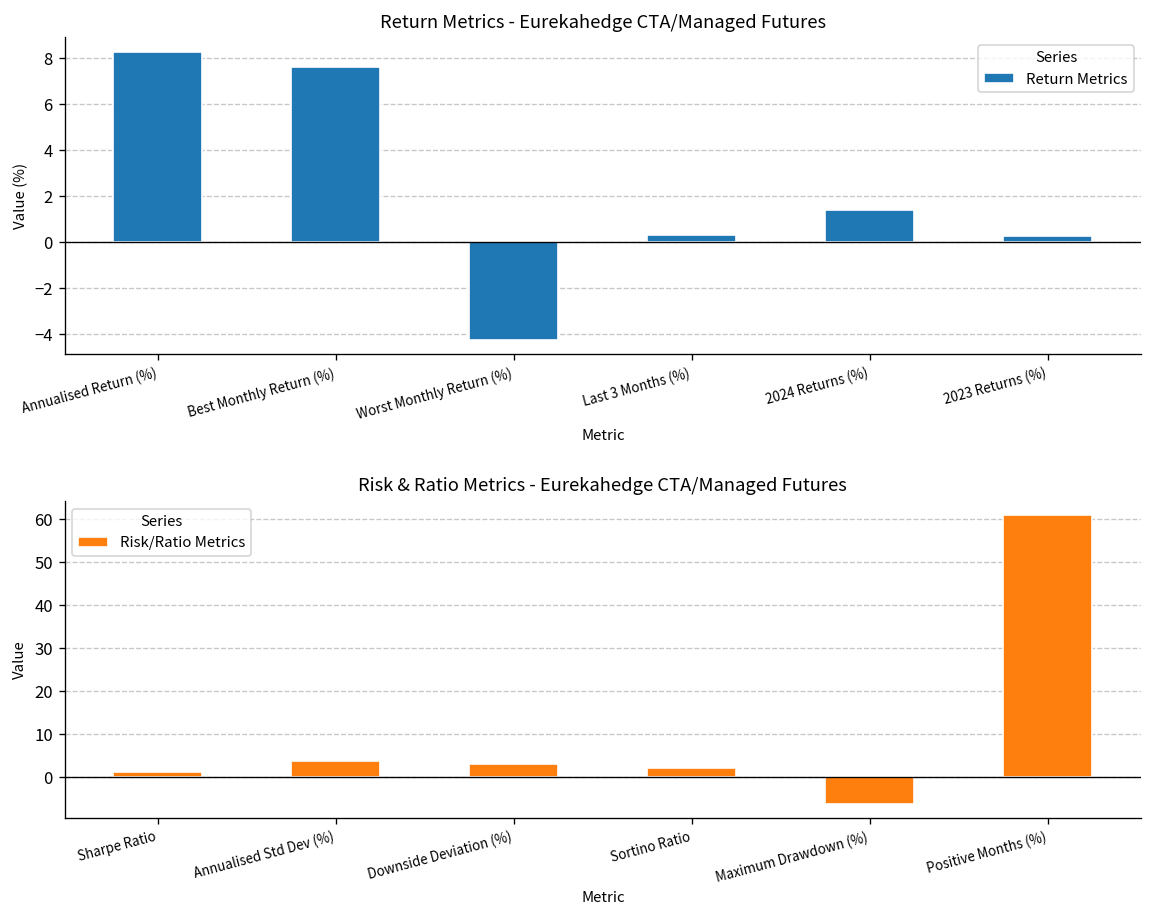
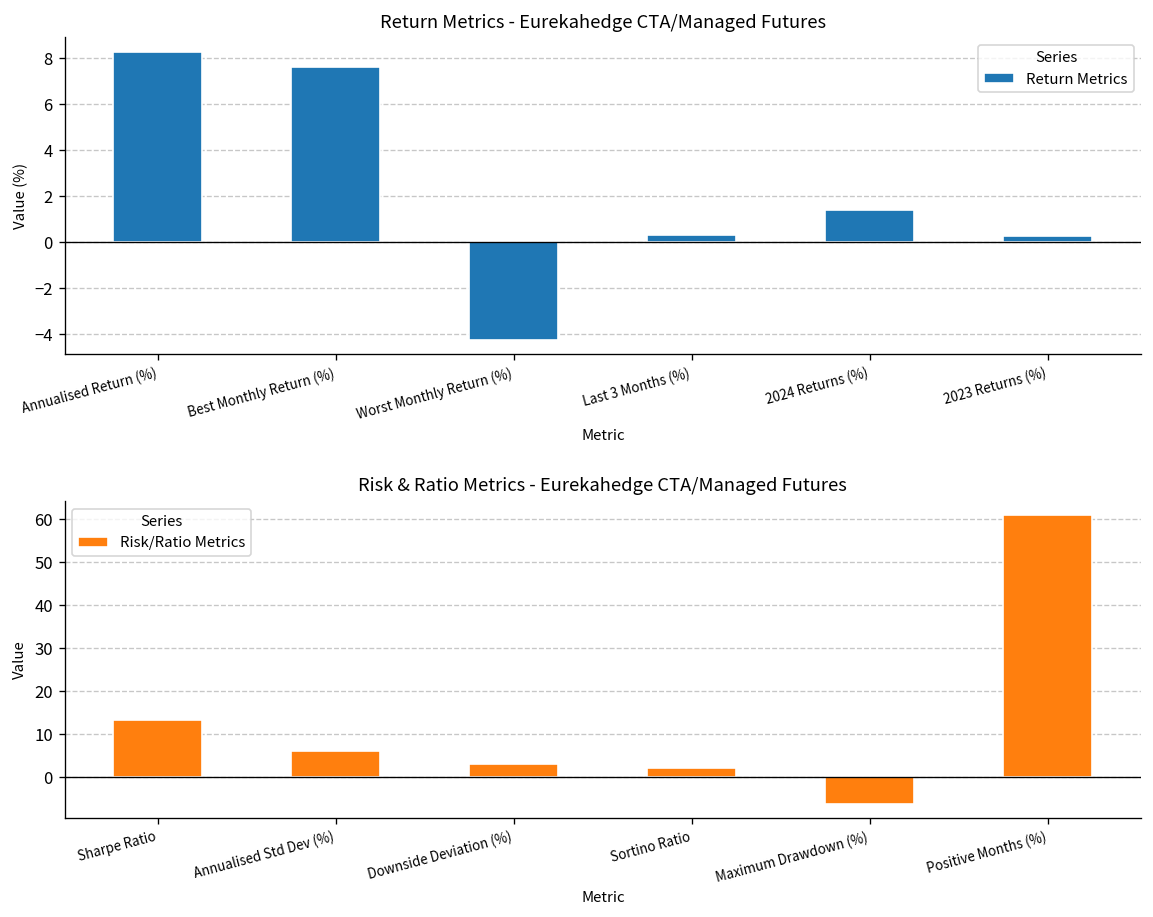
  {
    "Return Metrics - Eurekahedge CTA/Managed Futures": {
      "Annualised Return (%)": 8.3,
      "Best Monthly Return (%)": 7.6,
      "Worst Monthly Return (%)": -4.3,
      "Last 3 Months (%)": 0.3,
      "2024 Returns (%)": 1.4,
      "2023 Returns (%)": 0.3
    },
    "Risk & Ratio Metrics - Eurekahedge CTA/Managed Futures": {
-     "Sharpe Ratio": 1,
-     "Annualised Std Dev (%)": 4,
+     "Sharpe Ratio": 13,
+     "Annualised Std Dev (%)": 6,
      "Downside Deviation (%)": 3,
      "Sortino Ratio": 2,
      "Maximum Drawdown (%)": -6,
      "Positive Months (%)": 61
    }
  }
